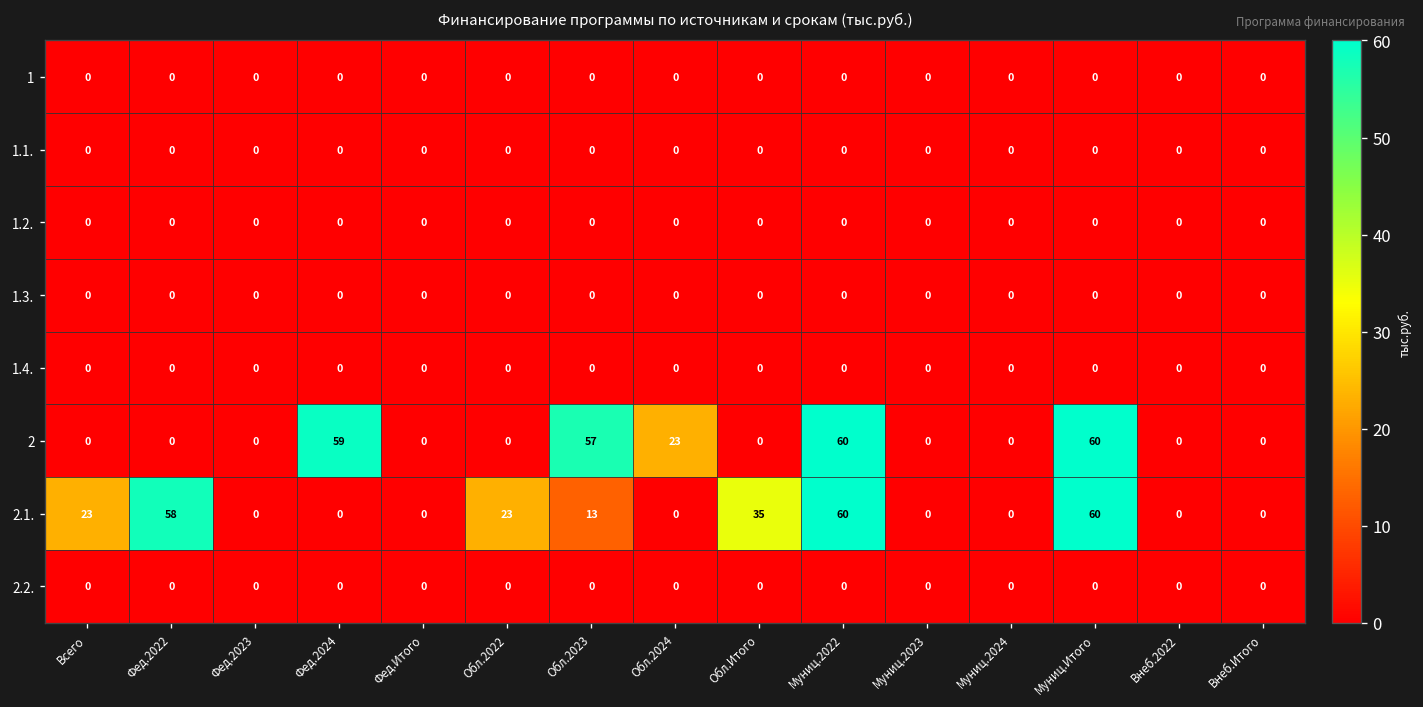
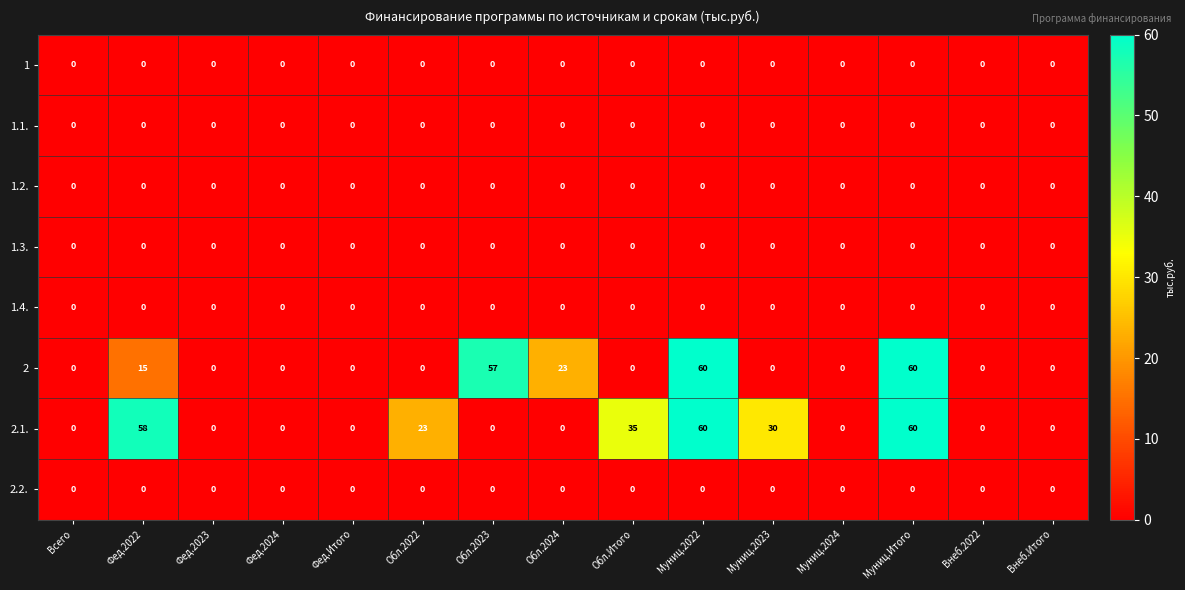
  {
    "1": {
      "Всего": 0,
      "Фед.2022": 0,
      "Фед.2023": 0,
      "Фед.2024": 0,
      "Фед.Итого": 0,
      "Обл.2022": 0,
      "Обл.2023": 0,
      "Обл.2024": 0,
      "Обл.Итого": 0,
      "Муниц.2022": 0,
      "Муниц.2023": 0,
      "Муниц.2024": 0,
      "Муниц.Итого": 0,
      "Внеб.2022": 0,
      "Внеб.Итого": 0
    },
    "1.1.": {
      "Всего": 0,
      "Фед.2022": 0,
      "Фед.2023": 0,
      "Фед.2024": 0,
      "Фед.Итого": 0,
      "Обл.2022": 0,
      "Обл.2023": 0,
      "Обл.2024": 0,
      "Обл.Итого": 0,
      "Муниц.2022": 0,
      "Муниц.2023": 0,
      "Муниц.2024": 0,
      "Муниц.Итого": 0,
      "Внеб.2022": 0,
      "Внеб.Итого": 0
    },
    "1.2.": {
      "Всего": 0,
      "Фед.2022": 0,
      "Фед.2023": 0,
      "Фед.2024": 0,
      "Фед.Итого": 0,
      "Обл.2022": 0,
      "Обл.2023": 0,
      "Обл.2024": 0,
      "Обл.Итого": 0,
      "Муниц.2022": 0,
      "Муниц.2023": 0,
      "Муниц.2024": 0,
      "Муниц.Итого": 0,
      "Внеб.2022": 0,
      "Внеб.Итого": 0
    },
    "1.3.": {
      "Всего": 0,
      "Фед.2022": 0,
      "Фед.2023": 0,
      "Фед.2024": 0,
      "Фед.Итого": 0,
      "Обл.2022": 0,
      "Обл.2023": 0,
      "Обл.2024": 0,
      "Обл.Итого": 0,
      "Муниц.2022": 0,
      "Муниц.2023": 0,
      "Муниц.2024": 0,
      "Муниц.Итого": 0,
      "Внеб.2022": 0,
      "Внеб.Итого": 0
    },
    "1.4.": {
      "Всего": 0,
      "Фед.2022": 0,
      "Фед.2023": 0,
      "Фед.2024": 0,
      "Фед.Итого": 0,
      "Обл.2022": 0,
      "Обл.2023": 0,
      "Обл.2024": 0,
      "Обл.Итого": 0,
      "Муниц.2022": 0,
      "Муниц.2023": 0,
      "Муниц.2024": 0,
      "Муниц.Итого": 0,
      "Внеб.2022": 0,
      "Внеб.Итого": 0
    },
    "2": {
      "Всего": 0,
-     "Фед.2022": 0,
+     "Фед.2022": 15,
      "Фед.2023": 0,
-     "Фед.2024": 59,
+     "Фед.2024": 0,
      "Фед.Итого": 0,
      "Обл.2022": 0,
      "Обл.2023": 57,
      "Обл.2024": 23,
      "Обл.Итого": 0,
      "Муниц.2022": 60,
      "Муниц.2023": 0,
      "Муниц.2024": 0,
      "Муниц.Итого": 60,
      "Внеб.2022": 0,
      "Внеб.Итого": 0
    },
    "2.1.": {
-     "Всего": 23,
+     "Всего": 0,
      "Фед.2022": 58,
      "Фед.2023": 0,
      "Фед.2024": 0,
      "Фед.Итого": 0,
      "Обл.2022": 23,
-     "Обл.2023": 13,
+     "Обл.2023": 0,
      "Обл.2024": 0,
      "Обл.Итого": 35,
      "Муниц.2022": 60,
-     "Муниц.2023": 0,
+     "Муниц.2023": 30,
      "Муниц.2024": 0,
      "Муниц.Итого": 60,
      "Внеб.2022": 0,
      "Внеб.Итого": 0
    },
    "2.2.": {
      "Всего": 0,
      "Фед.2022": 0,
      "Фед.2023": 0,
      "Фед.2024": 0,
      "Фед.Итого": 0,
      "Обл.2022": 0,
      "Обл.2023": 0,
      "Обл.2024": 0,
      "Обл.Итого": 0,
      "Муниц.2022": 0,
      "Муниц.2023": 0,
      "Муниц.2024": 0,
      "Муниц.Итого": 0,
      "Внеб.2022": 0,
      "Внеб.Итого": 0
    }
  }
